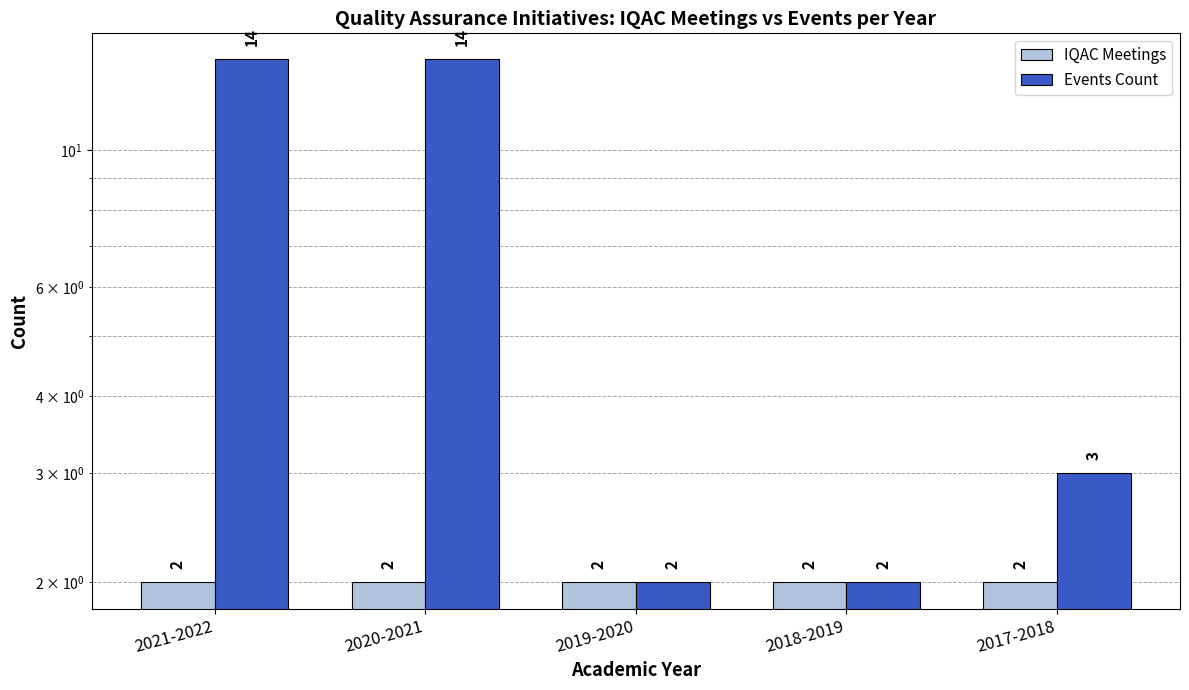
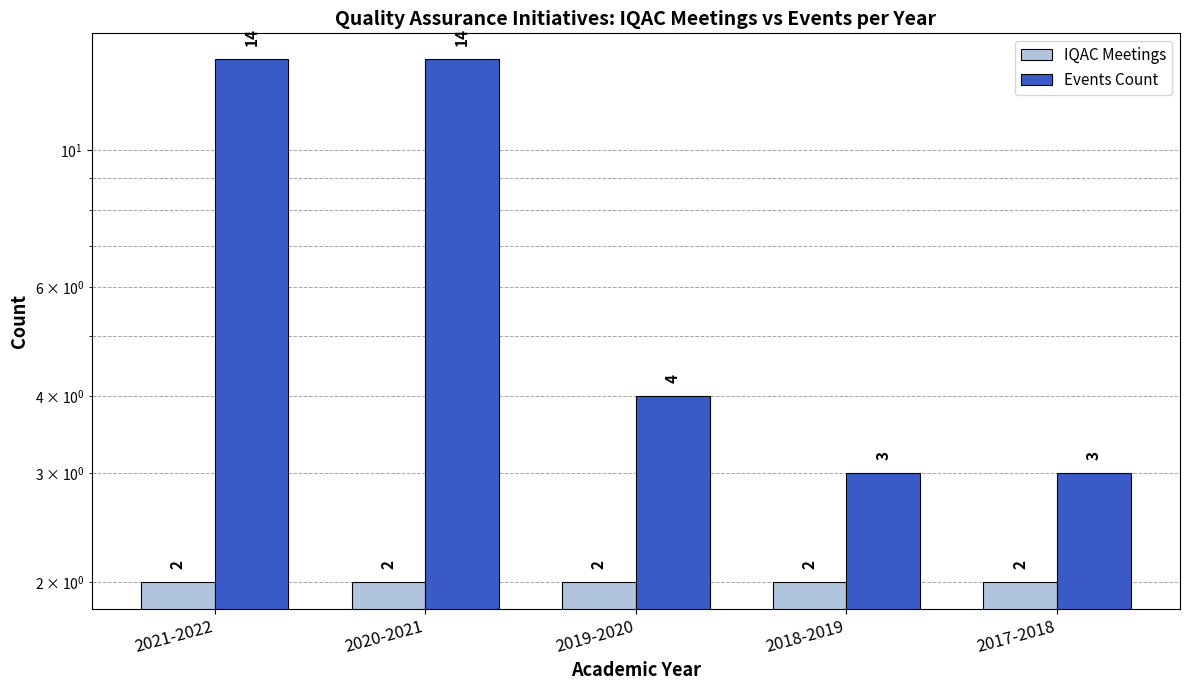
  {
    "IQAC Meetings": {
      "2021-2022": 2,
      "2020-2021": 2,
      "2019-2020": 2,
      "2018-2019": 2,
      "2017-2018": 2
    },
    "Events Count": {
      "2021-2022": 14,
      "2020-2021": 14,
-     "2019-2020": 2,
-     "2018-2019": 2,
+     "2019-2020": 4,
+     "2018-2019": 3,
      "2017-2018": 3
    }
  }
